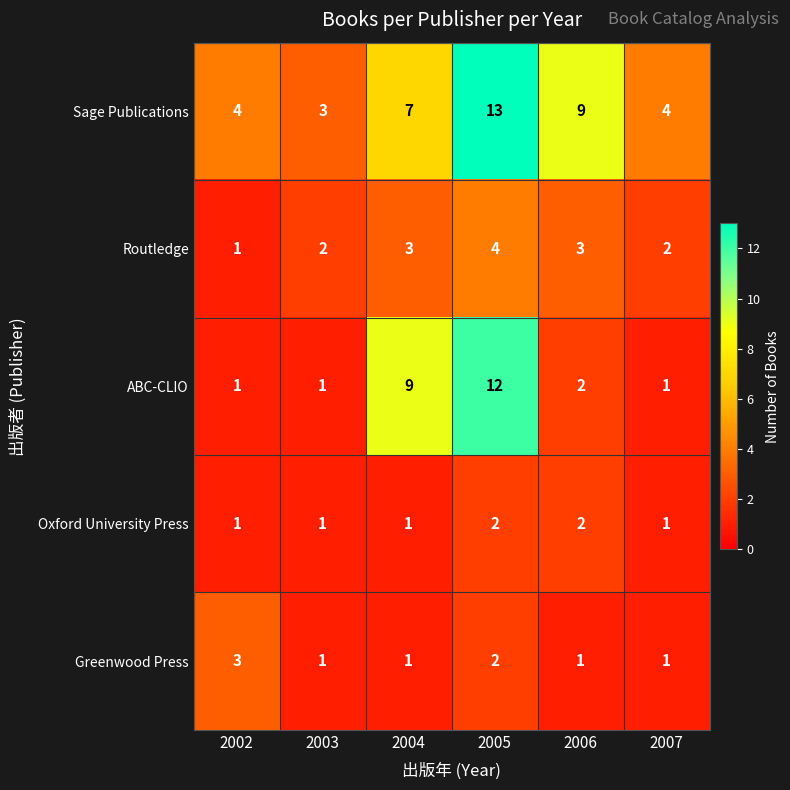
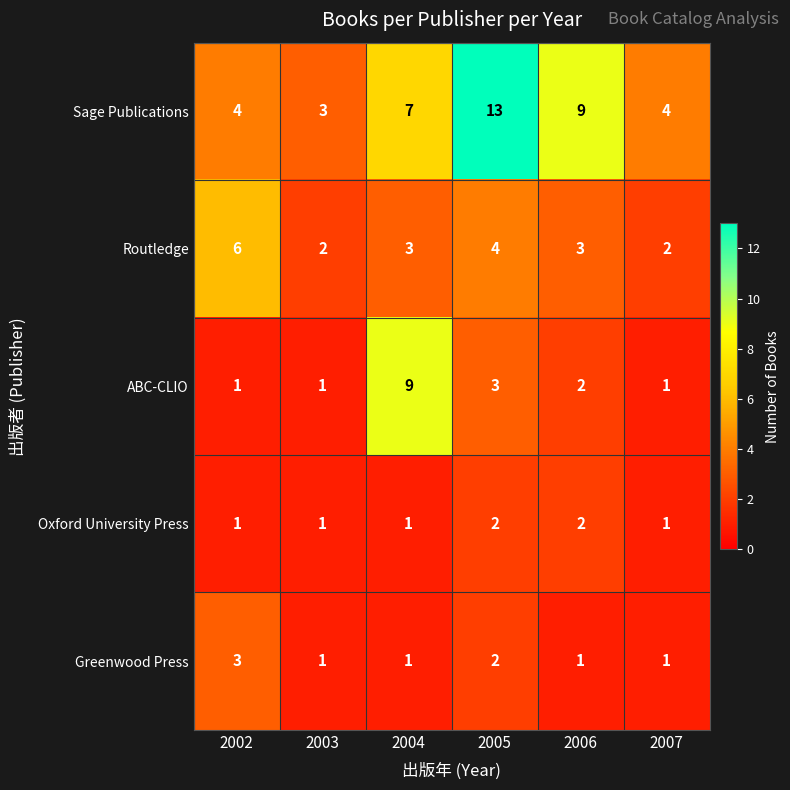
  {
    "Sage Publications": {
      "2002": 4,
      "2003": 3,
      "2004": 7,
      "2005": 13,
      "2006": 9,
      "2007": 4
    },
    "Routledge": {
-     "2002": 1,
+     "2002": 6,
      "2003": 2,
      "2004": 3,
      "2005": 4,
      "2006": 3,
      "2007": 2
    },
    "ABC-CLIO": {
      "2002": 1,
      "2003": 1,
      "2004": 9,
-     "2005": 12,
+     "2005": 3,
      "2006": 2,
      "2007": 1
    },
    "Oxford University Press": {
      "2002": 1,
      "2003": 1,
      "2004": 1,
      "2005": 2,
      "2006": 2,
      "2007": 1
    },
    "Greenwood Press": {
      "2002": 3,
      "2003": 1,
      "2004": 1,
      "2005": 2,
      "2006": 1,
      "2007": 1
    }
  }
